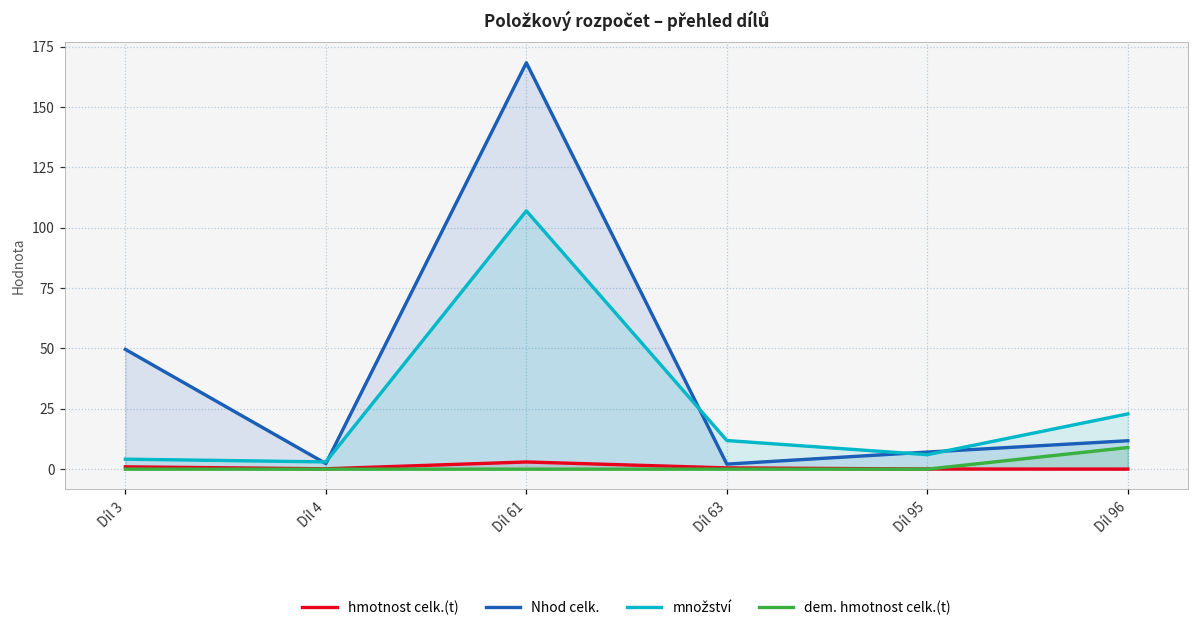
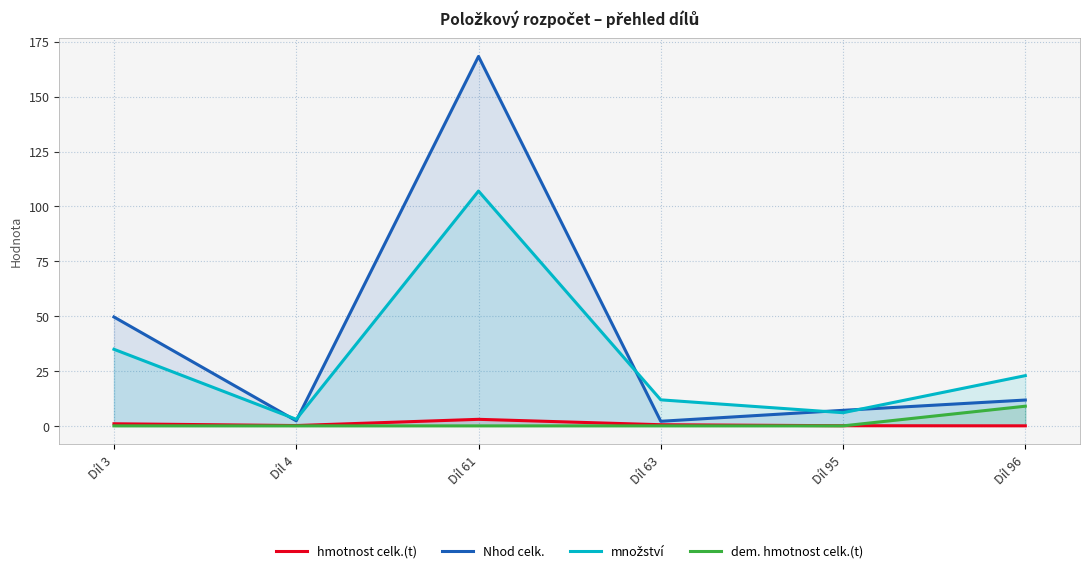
  {
    "hmotnost celk.(t)": {
      "Díl 61": 3,
      "Díl 96": 0
    },
    "Nhod celk.": {
      "Díl 3": 50,
      "Díl 61": 168,
      "Díl 63": 2,
      "Díl 96": 12
    },
    "množství": {
-     "Díl 3": 4,
+     "Díl 3": 35,
      "Díl 61": 107,
      "Díl 63": 12,
      "Díl 96": 23
    },
    "dem. hmotnost celk.(t)": {
      "Díl 61": 0,
      "Díl 96": 9
    }
  }
